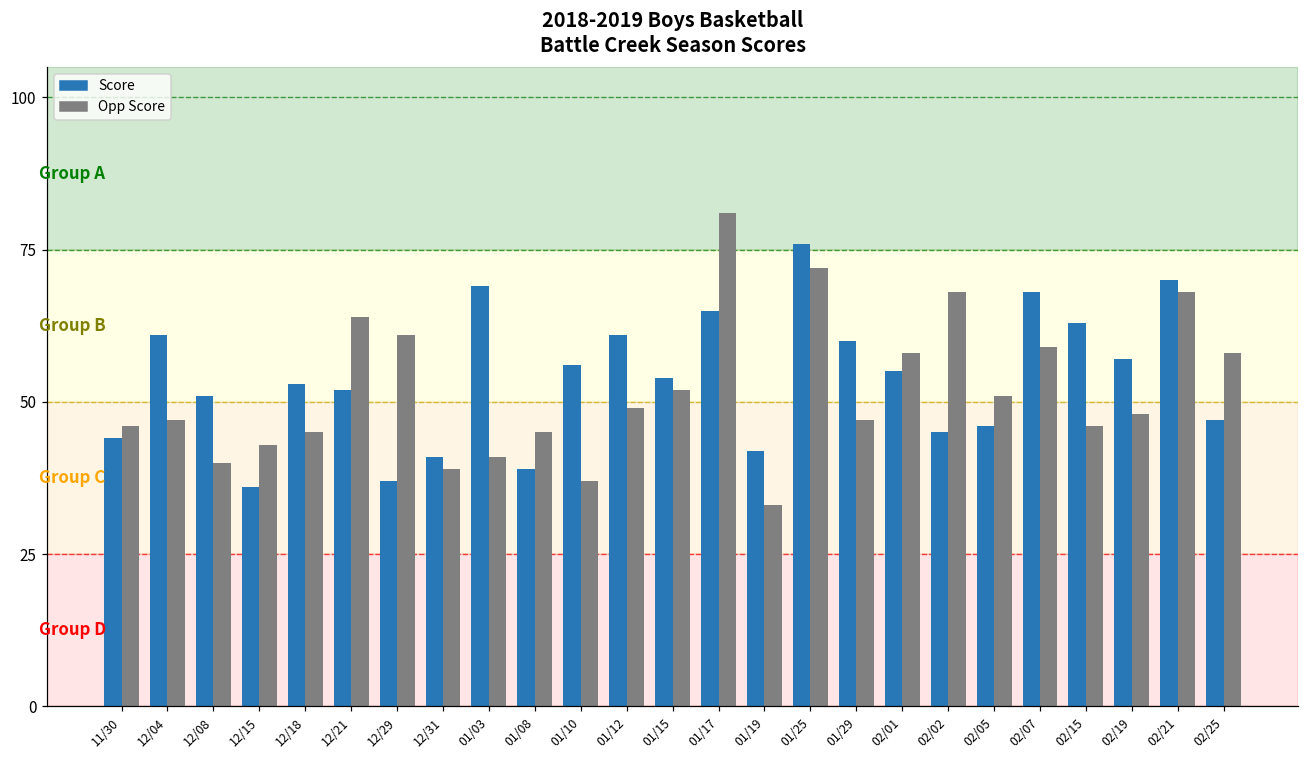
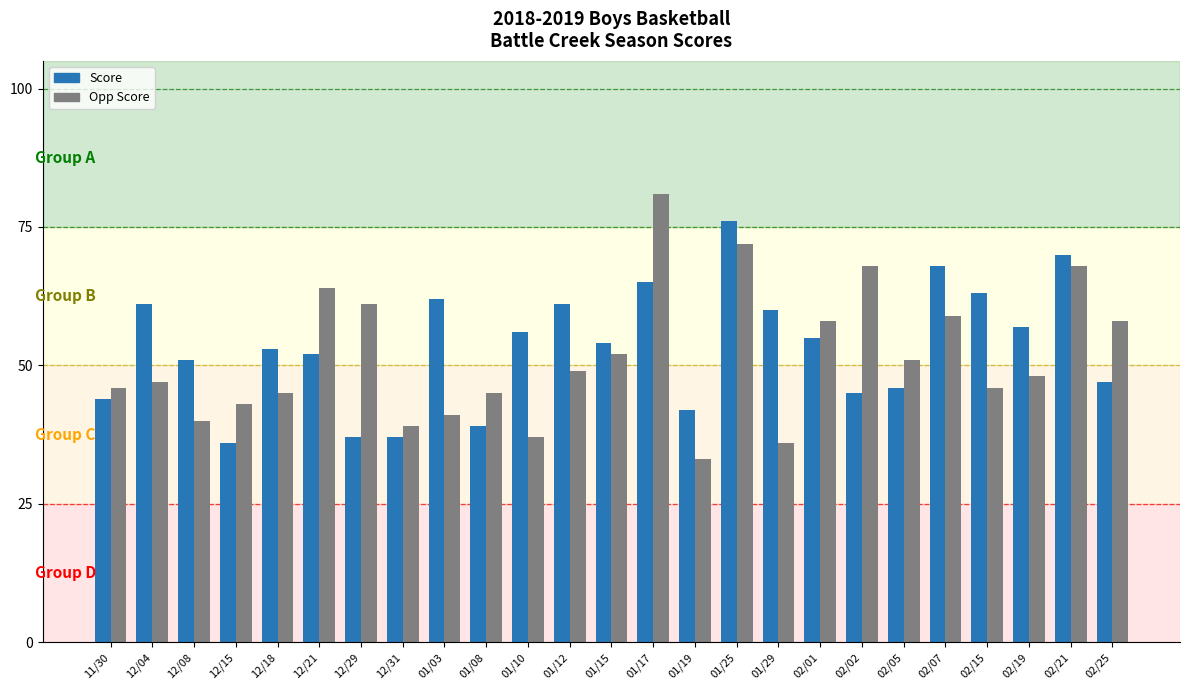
  {
    "Score": {
      "11/30": 44,
      "12/04": 61,
      "12/08": 51,
      "12/15": 36,
      "12/18": 53,
      "12/21": 52,
      "12/29": 37,
-     "12/31": 41,
-     "01/03": 69,
+     "12/31": 37,
+     "01/03": 62,
      "01/08": 39,
      "01/10": 56,
      "01/12": 61,
      "01/15": 54,
      "01/17": 65,
      "01/19": 42,
      "01/25": 76,
      "01/29": 60,
      "02/01": 55,
      "02/02": 45,
      "02/05": 46,
      "02/07": 68,
      "02/15": 63,
      "02/19": 57,
      "02/21": 70,
      "02/25": 47
    },
    "Opp Score": {
      "11/30": 46,
      "12/04": 47,
      "12/08": 40,
      "12/15": 43,
      "12/18": 45,
      "12/21": 64,
      "12/29": 61,
      "12/31": 39,
      "01/03": 41,
      "01/08": 45,
      "01/10": 37,
      "01/12": 49,
      "01/15": 52,
      "01/17": 81,
      "01/19": 33,
      "01/25": 72,
-     "01/29": 47,
+     "01/29": 36,
      "02/01": 58,
      "02/02": 68,
      "02/05": 51,
      "02/07": 59,
      "02/15": 46,
      "02/19": 48,
      "02/21": 68,
      "02/25": 58
    }
  }
